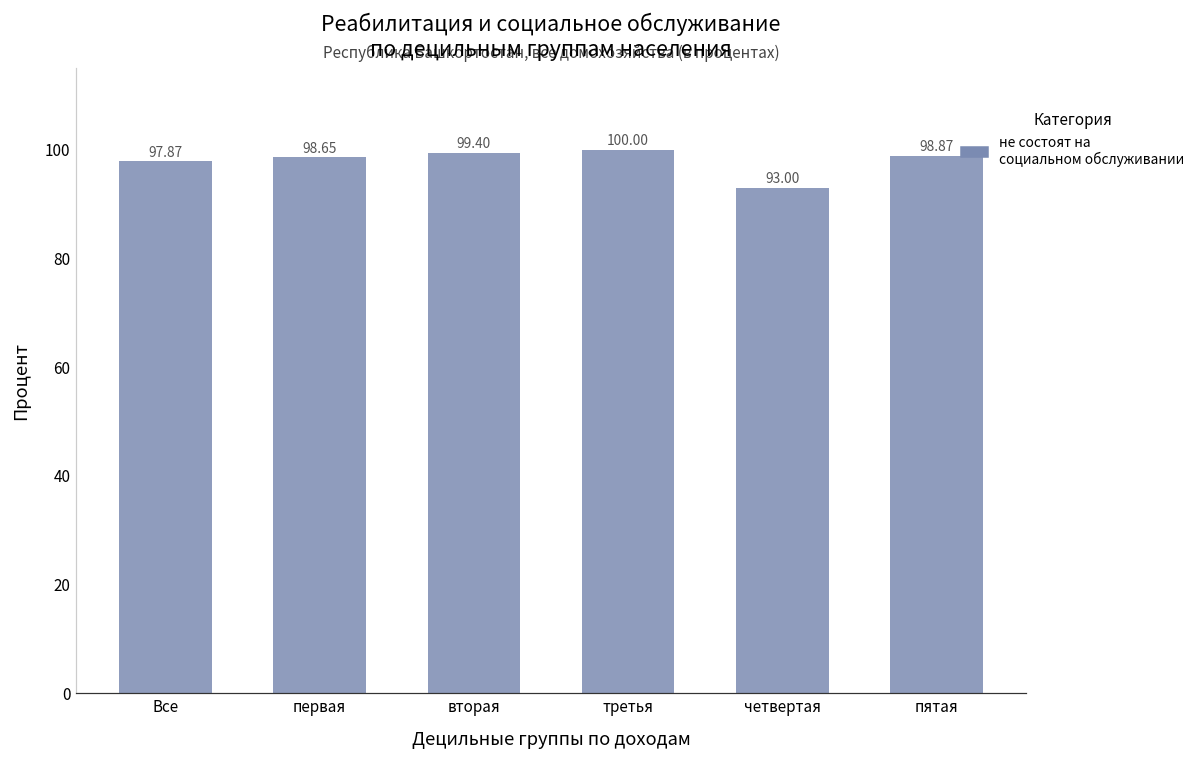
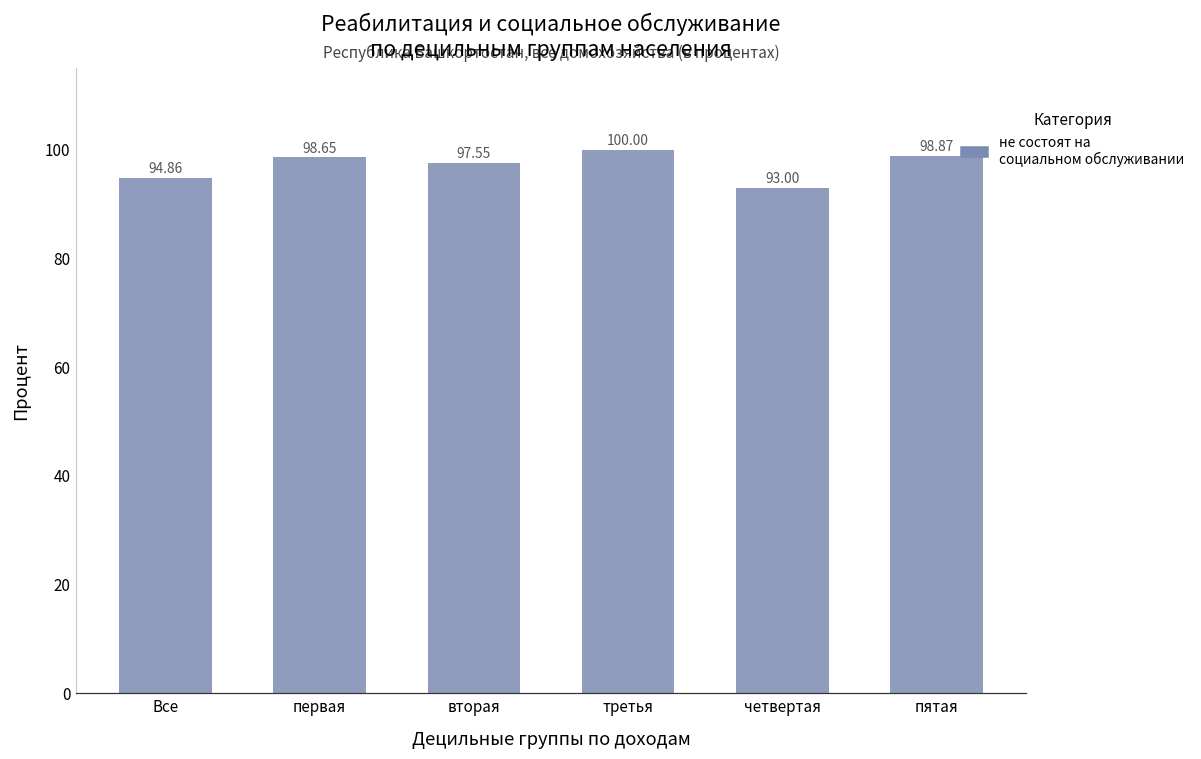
  {
-   "Все": 97.87,
+   "Все": 94.86,
    "первая": 98.65,
-   "вторая": 99.40,
+   "вторая": 97.55,
    "третья": 100.00,
    "четвертая": 93.00,
    "пятая": 98.87
  }
